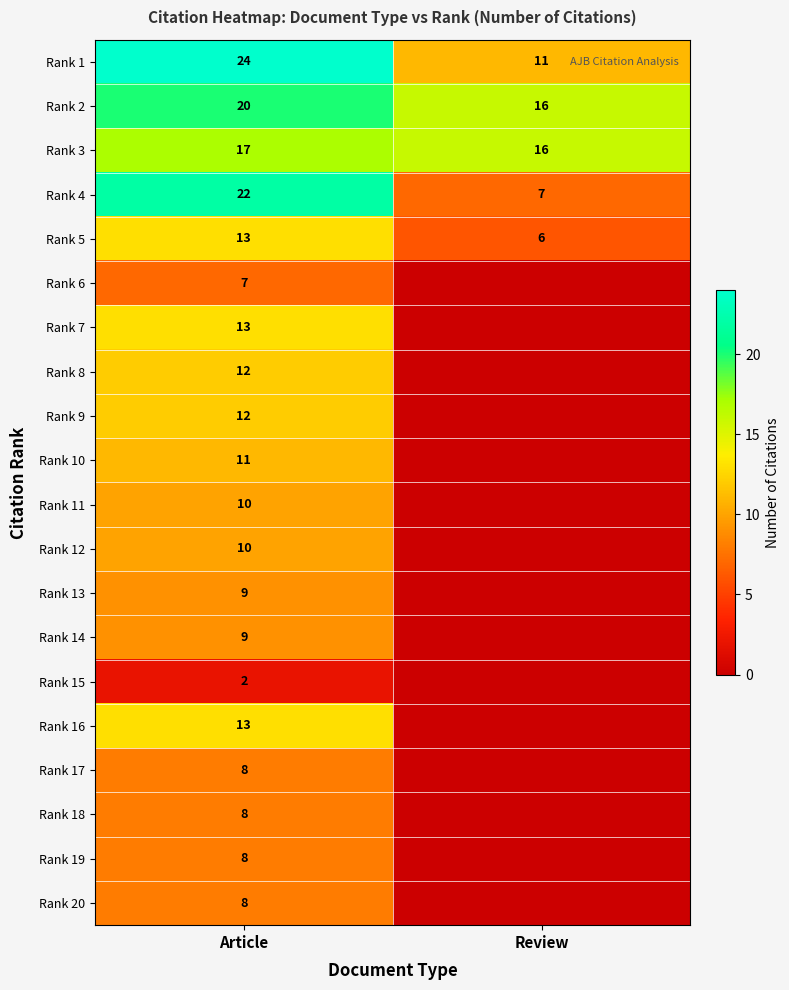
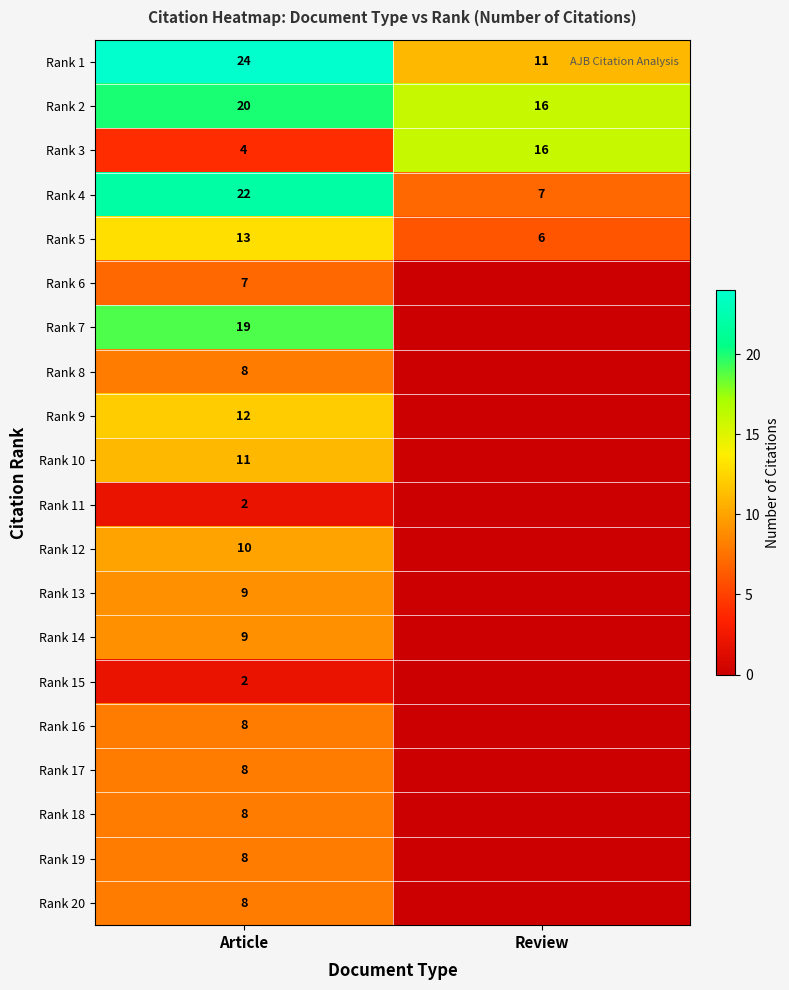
  {
    "Rank 1": {
      "Article": 24
    },
    "Rank 2": {
      "Article": 20,
      "Review": 16
    },
    "Rank 3": {
-     "Article": 17,
+     "Article": 4,
      "Review": 16
    },
    "Rank 4": {
      "Article": 22,
      "Review": 7
    },
    "Rank 5": {
      "Article": 13,
      "Review": 6
    },
    "Rank 6": {
      "Article": 7
    },
    "Rank 7": {
-     "Article": 13
+     "Article": 19
    },
    "Rank 8": {
-     "Article": 12
+     "Article": 8
    },
    "Rank 9": {
      "Article": 12
    },
    "Rank 10": {
      "Article": 11
    },
    "Rank 11": {
-     "Article": 10
+     "Article": 2
    },
    "Rank 12": {
      "Article": 10
    },
    "Rank 13": {
      "Article": 9
    },
    "Rank 14": {
      "Article": 9
    },
    "Rank 15": {
      "Article": 2
    },
    "Rank 16": {
-     "Article": 13
+     "Article": 8
    },
    "Rank 17": {
      "Article": 8
    },
    "Rank 18": {
      "Article": 8
    },
    "Rank 19": {
      "Article": 8
    },
    "Rank 20": {
      "Article": 8
    }
  }
